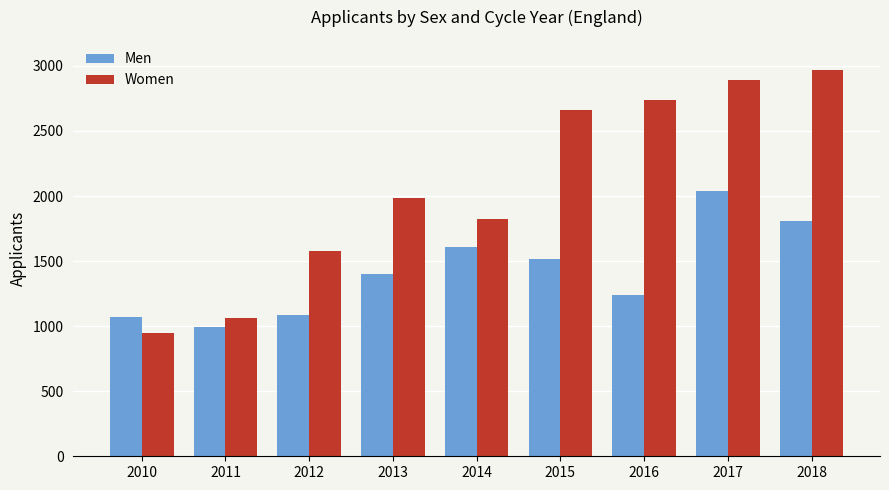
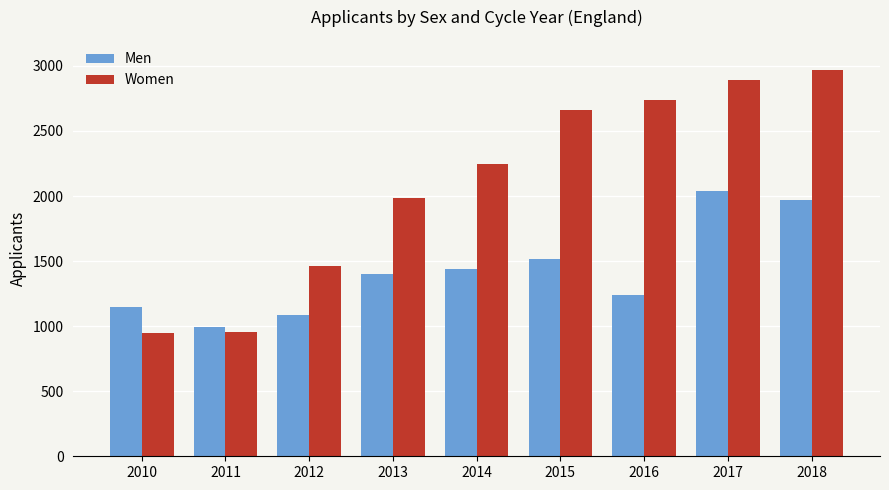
  {
    "Men": {
-     "2010": 1070,
+     "2010": 1150,
      "2011": 990,
      "2012": 1090,
      "2013": 1400,
-     "2014": 1610,
+     "2014": 1440,
      "2015": 1520,
      "2016": 1240,
      "2017": 2040,
-     "2018": 1810
+     "2018": 1970
    },
    "Women": {
      "2010": 940,
-     "2011": 1070,
-     "2012": 1580,
+     "2011": 960,
+     "2012": 1460,
      "2013": 1990,
-     "2014": 1820,
+     "2014": 2250,
      "2015": 2660,
      "2016": 2740,
      "2017": 2890,
      "2018": 2970
    }
  }
